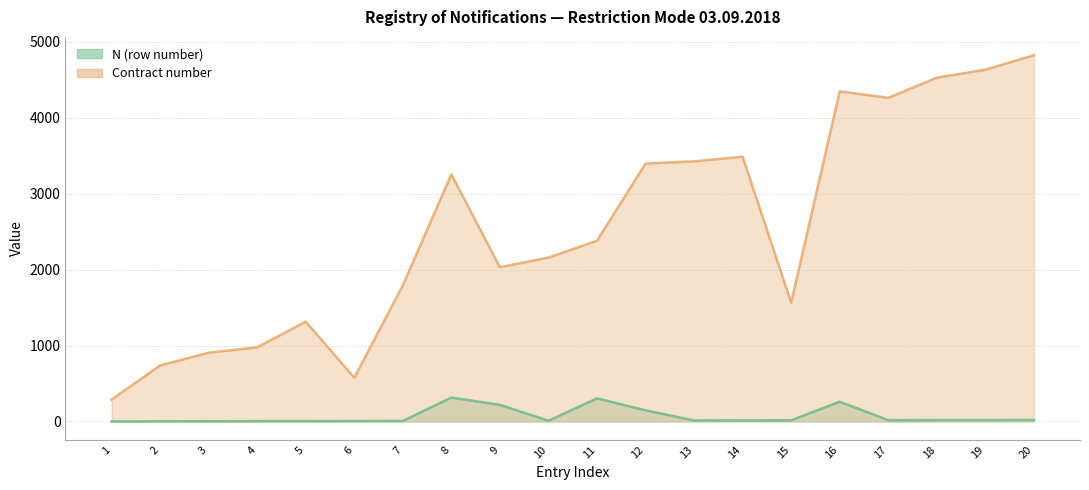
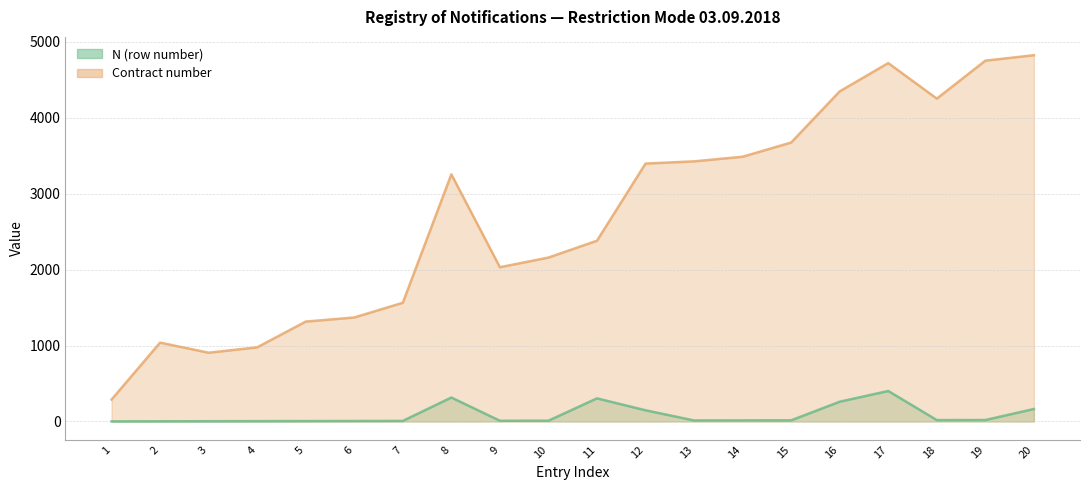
  {
    "N (row number)": {
      "1": 0,
      "2": 0,
      "3": 0,
      "4": 0,
      "5": 0,
      "6": 0,
      "7": 0,
      "8": 300,
-     "9": 200,
+     "9": 0,
      "10": 0,
      "11": 300,
      "12": 100,
      "13": 0,
      "14": 0,
      "15": 0,
      "16": 300,
-     "17": 0,
+     "17": 400,
      "18": 0,
      "19": 0,
-     "20": 0
+     "20": 200
    },
    "Contract number": {
      "1": 300,
-     "2": 700,
+     "2": 1000,
      "3": 900,
      "4": 1000,
      "5": 1300,
-     "6": 600,
-     "7": 1800,
+     "6": 1400,
+     "7": 1600,
      "8": 3300,
      "9": 2000,
      "10": 2200,
      "11": 2400,
      "12": 3400,
      "13": 3400,
      "14": 3500,
-     "15": 1600,
+     "15": 3700,
      "16": 4300,
-     "17": 4300,
-     "18": 4500,
-     "19": 4600,
+     "17": 4700,
+     "18": 4300,
+     "19": 4800,
      "20": 4800
    }
  }
